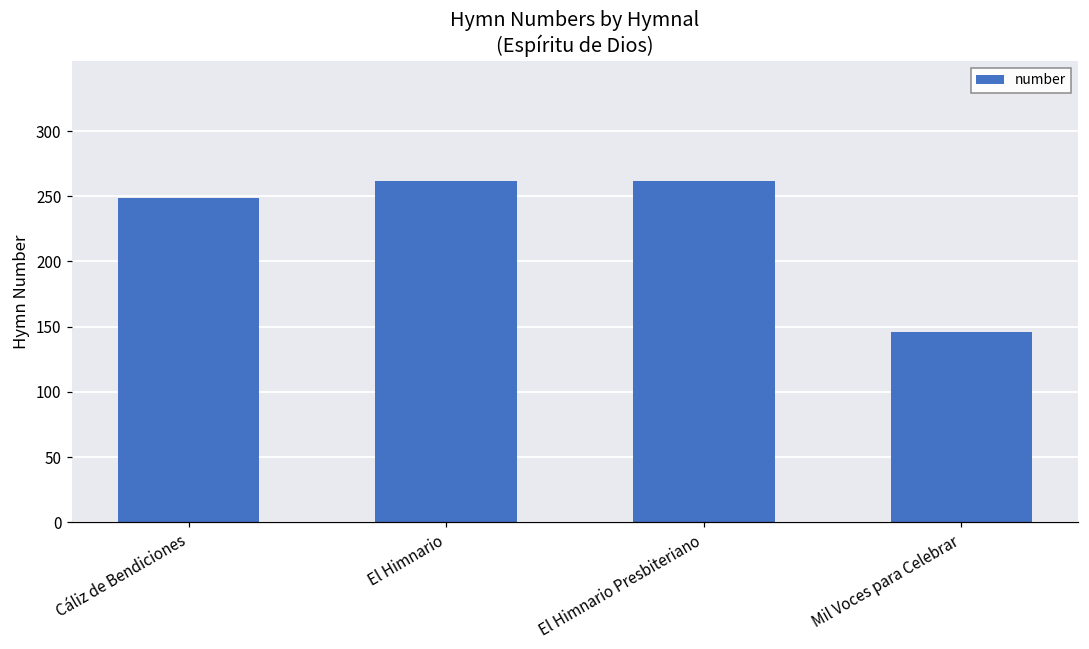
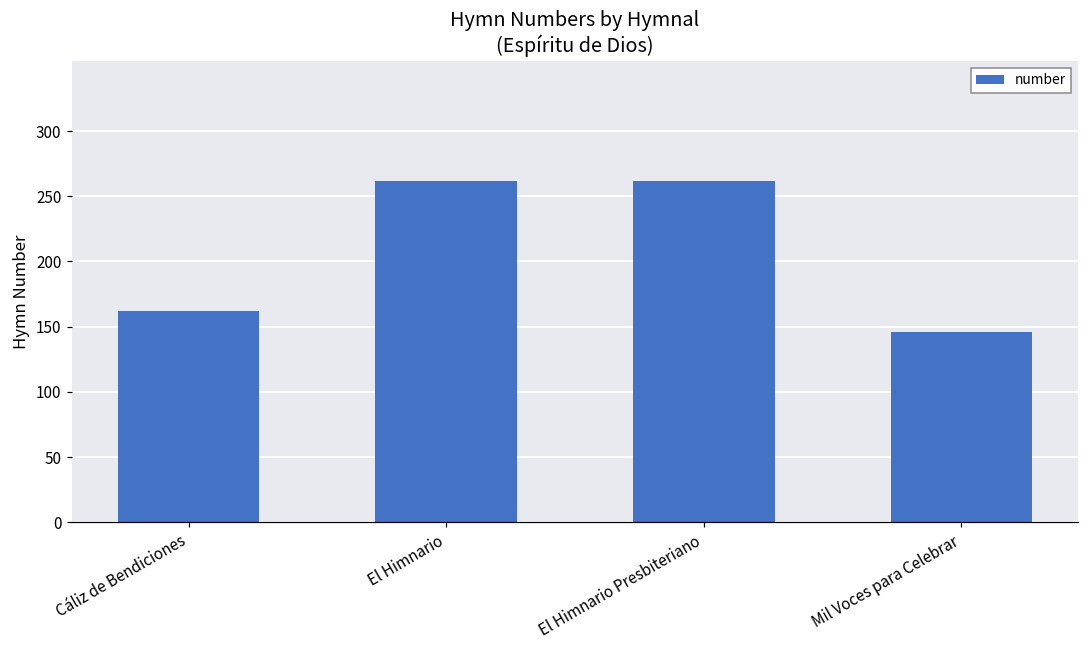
  {
-   "Cáliz de Bendiciones": 249,
+   "Cáliz de Bendiciones": 162,
    "El Himnario": 262,
    "El Himnario Presbiteriano": 262,
    "Mil Voces para Celebrar": 146
  }
